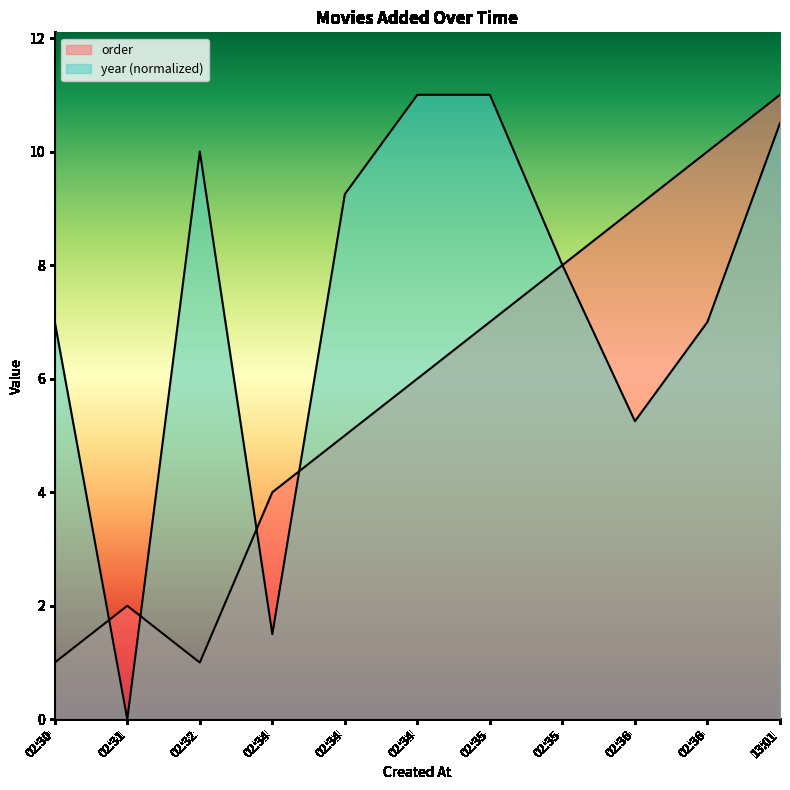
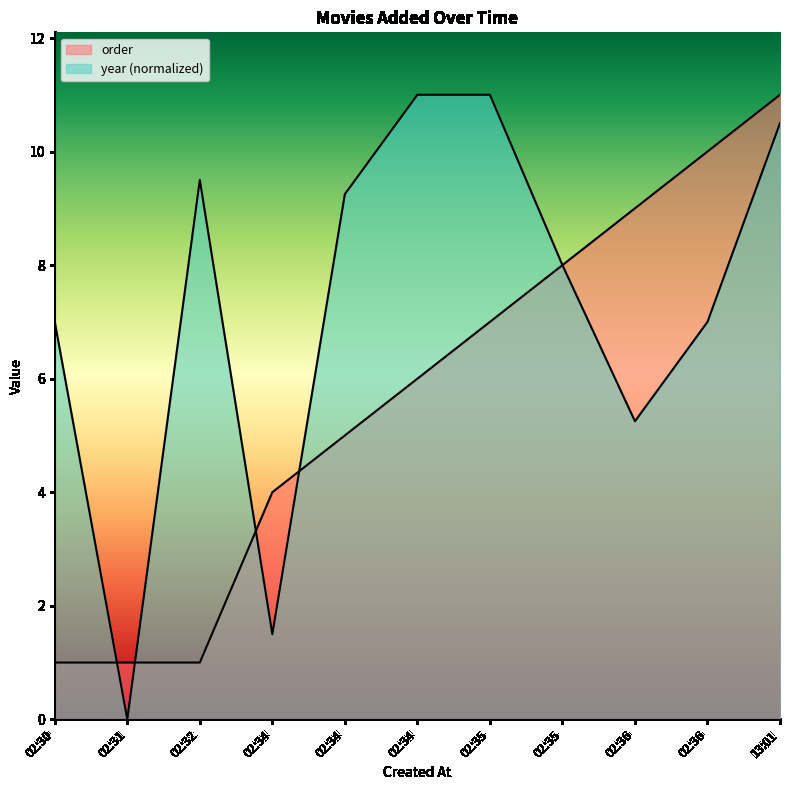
  {
    "order": {
      "02:30": 1,
-     "02:31": 2,
+     "02:31": 1,
      "02:32": 1,
      "13:01": 11
    },
    "year (normalized)": {
      "02:30": 7.0,
      "02:31": 0.0,
-     "02:32": 10.0,
+     "02:32": 9.5,
      "13:01": 10.5
    }
  }
